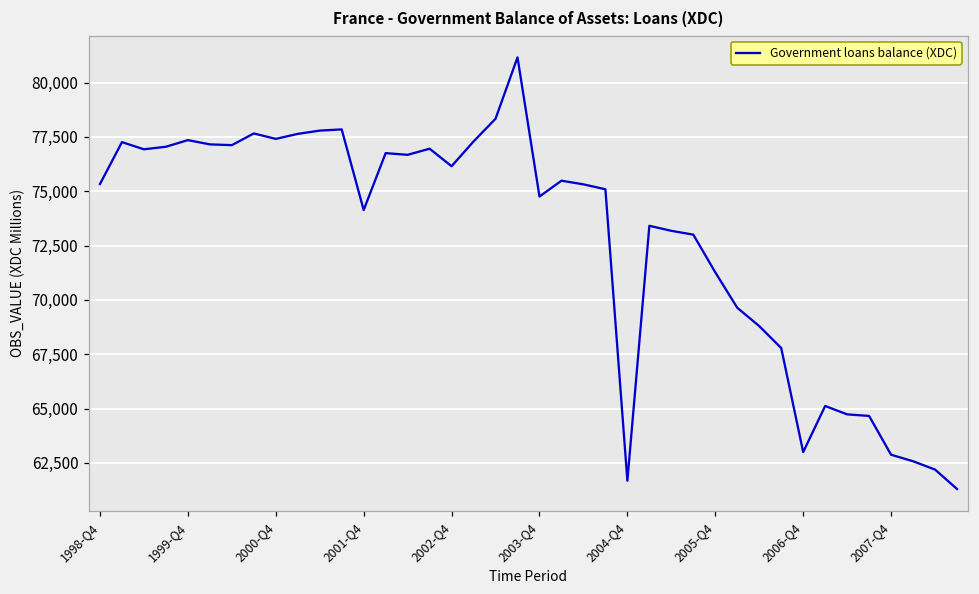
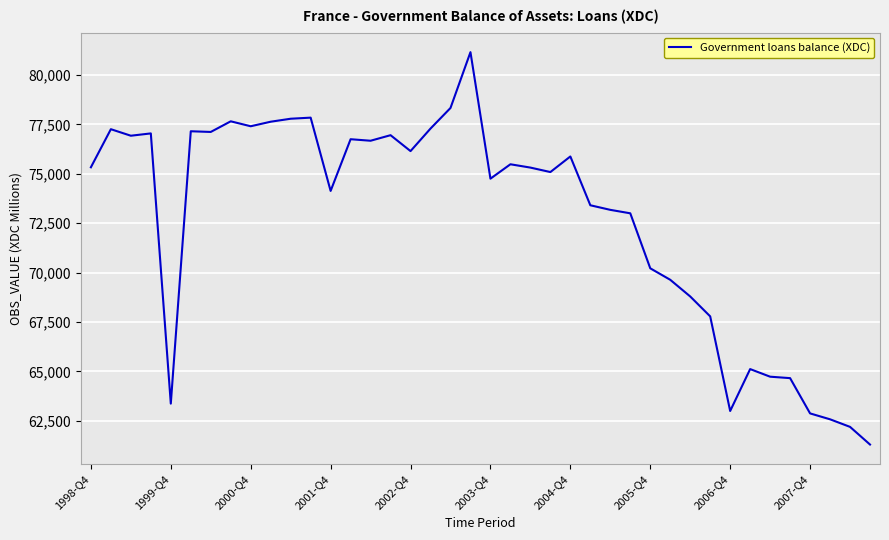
  {
    "1998-Q4": "75,300",
-   "1999-Q4": "77,400",
+   "1999-Q4": "63,400",
    "2000-Q4": "77,400",
    "2001-Q4": "74,100",
    "2002-Q4": "76,200",
    "2003-Q4": "74,800",
-   "2004-Q4": "61,700",
-   "2005-Q4": "71,300",
+   "2004-Q4": "75,900",
+   "2005-Q4": "70,200",
    "2006-Q4": "63,000",
    "2007-Q4": "62,900"
  }
